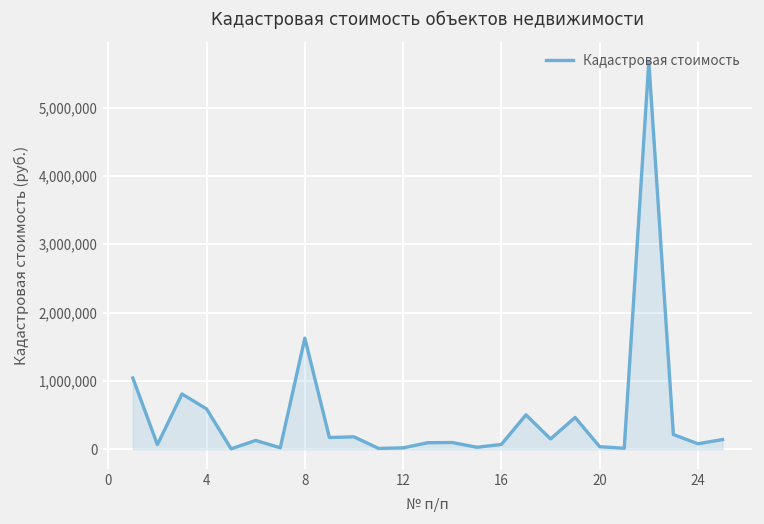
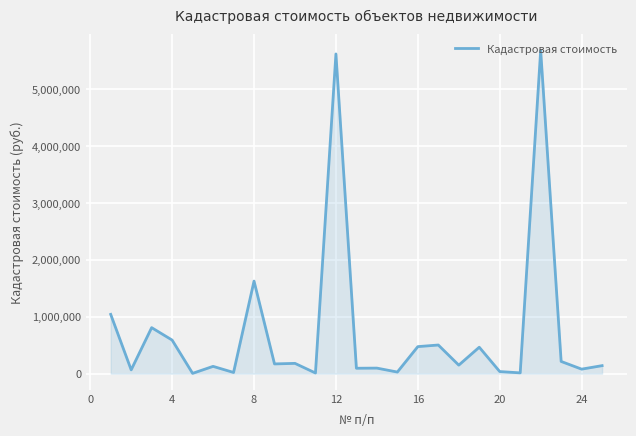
  {
    "4": "600,000",
    "8": "1,600,000",
-   "12": "0",
-   "16": "100,000",
+   "12": "5,600,000",
+   "16": "500,000",
    "20": "0",
    "24": "100,000"
  }
